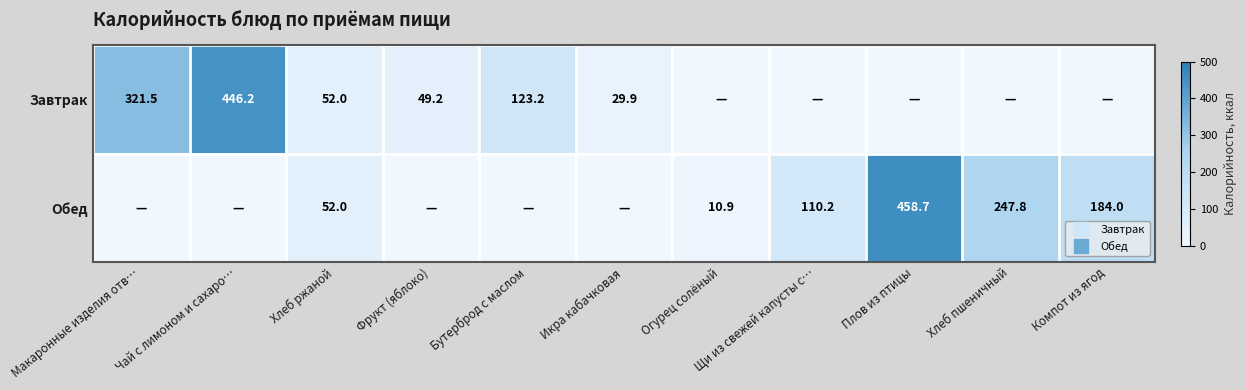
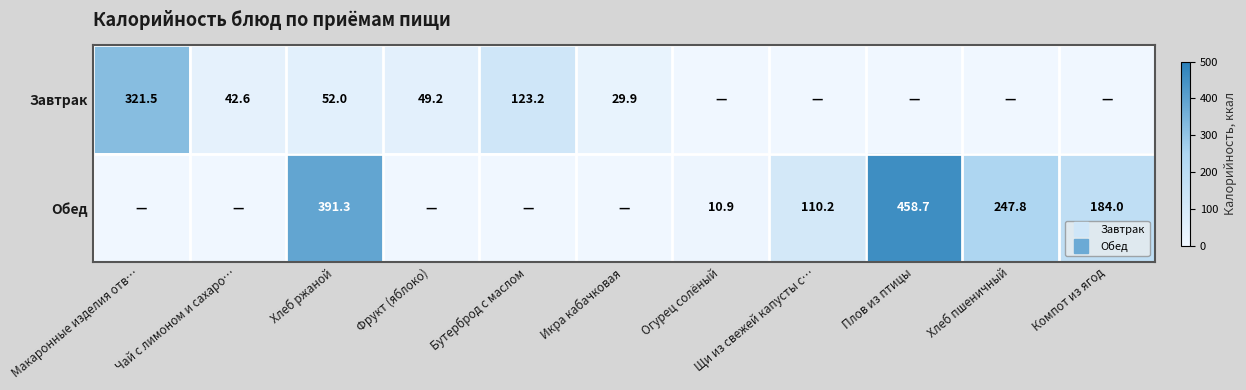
  {
    "Завтрак": {
      "Макаронные изделия отв…": 321.5,
-     "Чай с лимоном и сахаро…": 446.2,
+     "Чай с лимоном и сахаро…": 42.6,
      "Хлеб ржаной": 52.0,
      "Фрукт (яблоко)": 49.2,
      "Бутерброд с маслом": 123.2,
      "Икра кабачковая": 29.9
    },
    "Обед": {
-     "Хлеб ржаной": 52.0,
+     "Хлеб ржаной": 391.3,
      "Огурец солёный": 10.9,
      "Щи из свежей капусты с…": 110.2,
      "Плов из птицы": 458.7,
      "Хлеб пшеничный": 247.8,
      "Компот из ягод": 184.0
    }
  }
